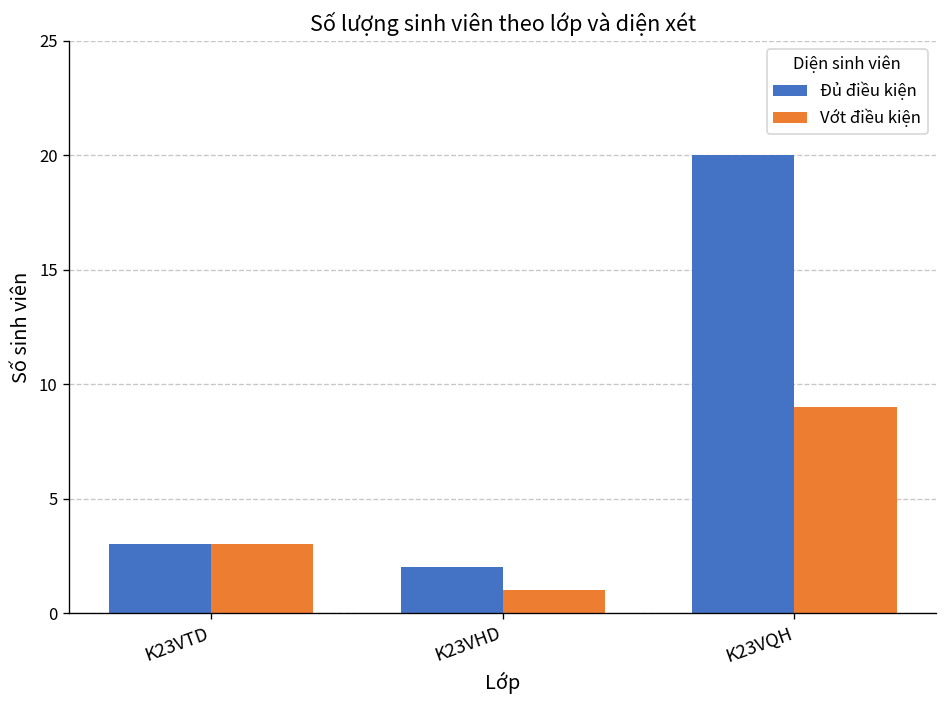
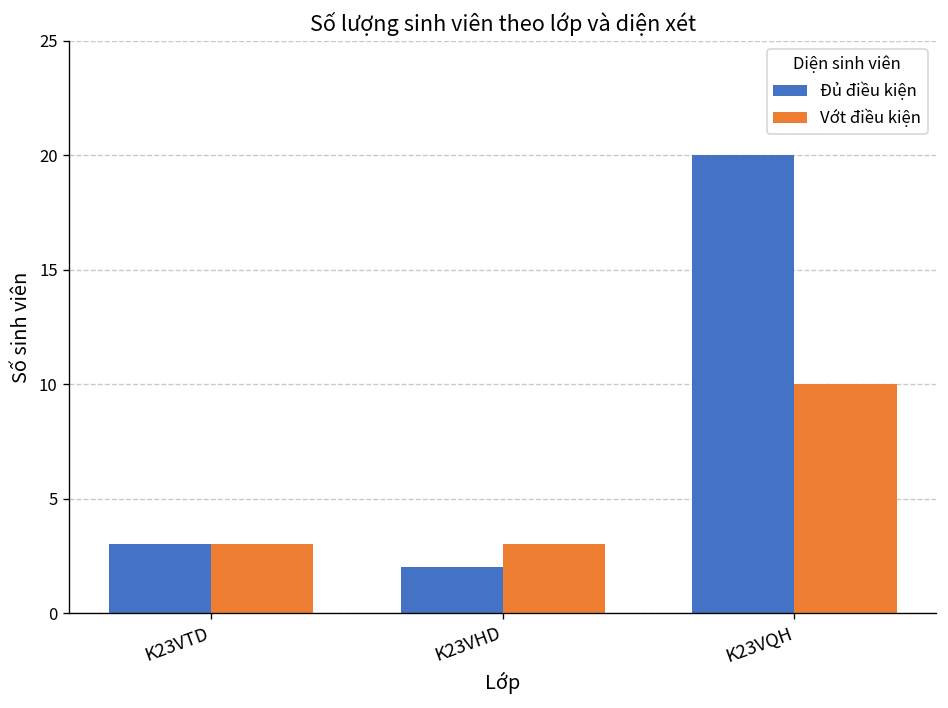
  {
    "Đủ điều kiện": {
      "K23VTD": 3,
      "K23VHD": 2,
      "K23VQH": 20
    },
    "Vớt điều kiện": {
      "K23VTD": 3,
-     "K23VHD": 1,
-     "K23VQH": 9
+     "K23VHD": 3,
+     "K23VQH": 10
    }
  }
